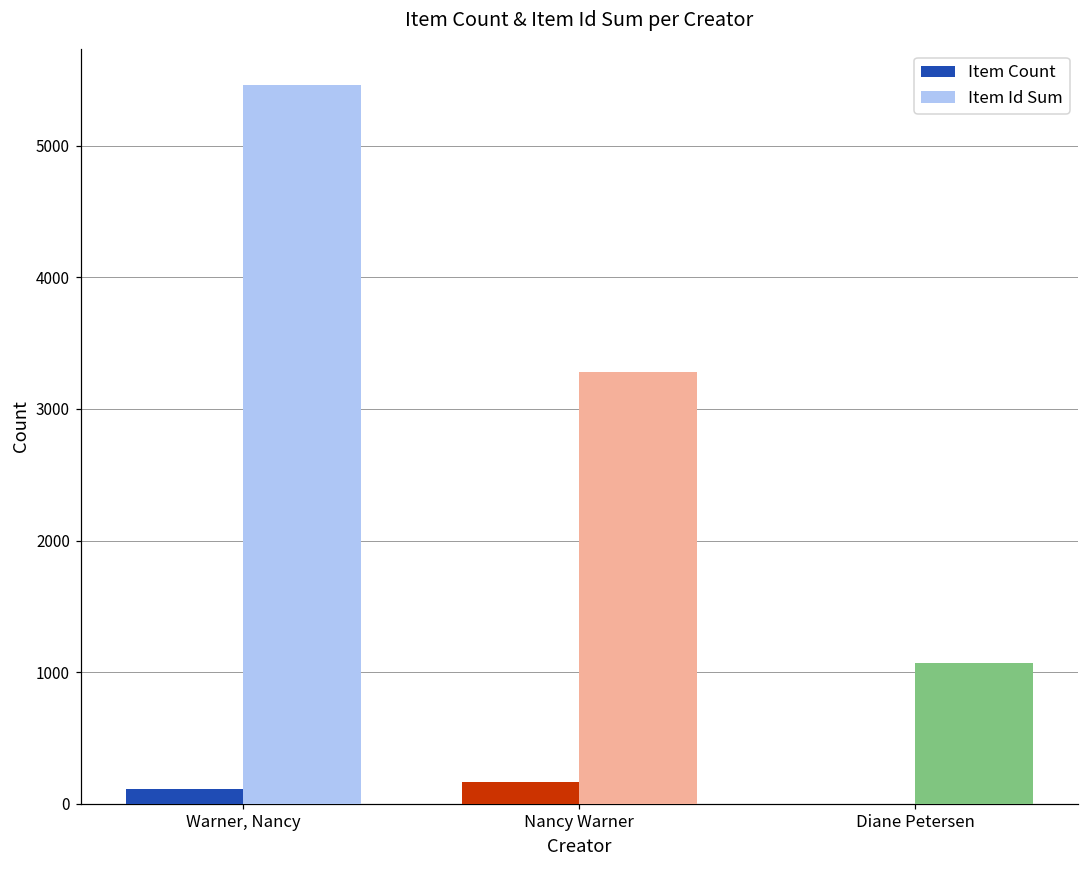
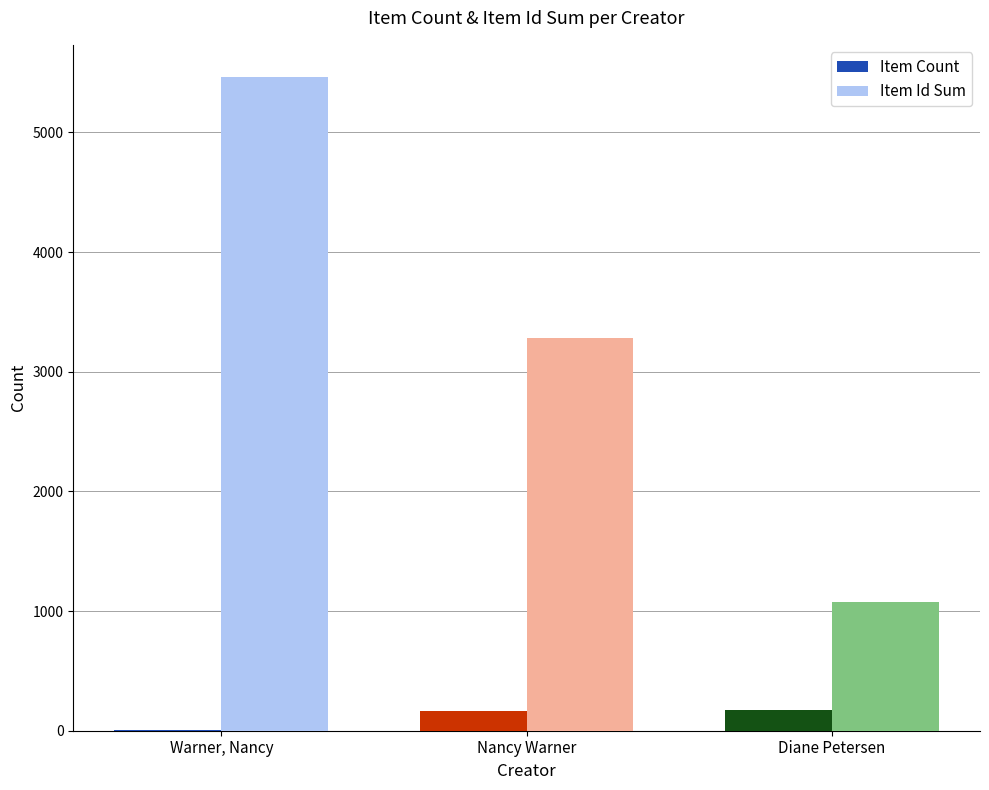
  {
    "Item Count": {
-     "Warner, Nancy": 110,
+     "Warner, Nancy": 10,
      "Nancy Warner": 160,
-     "Diane Petersen": 0
+     "Diane Petersen": 170
    },
    "Item Id Sum": {
      "Warner, Nancy": 5460,
      "Nancy Warner": 3280,
      "Diane Petersen": 1070
    }
  }
